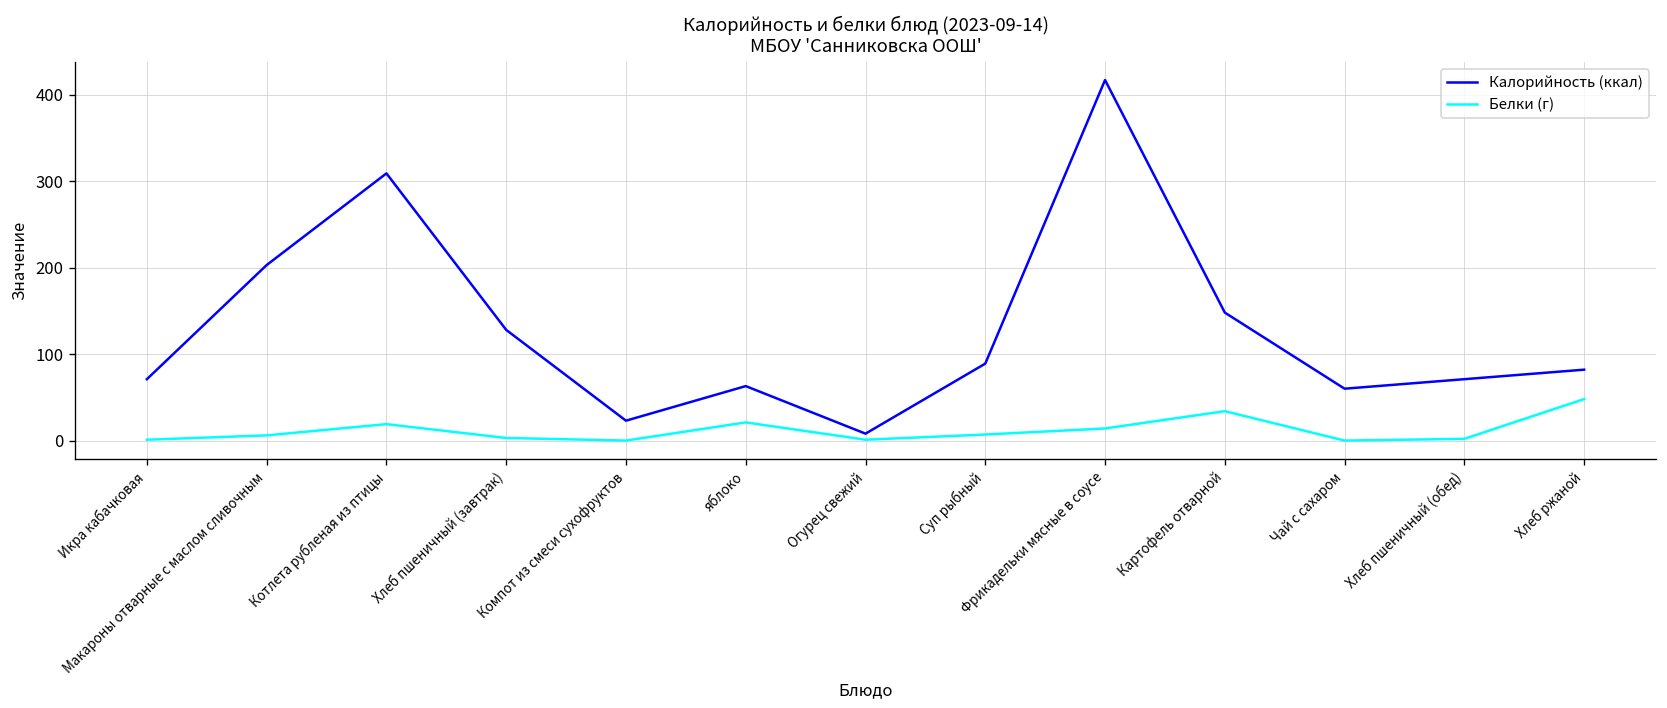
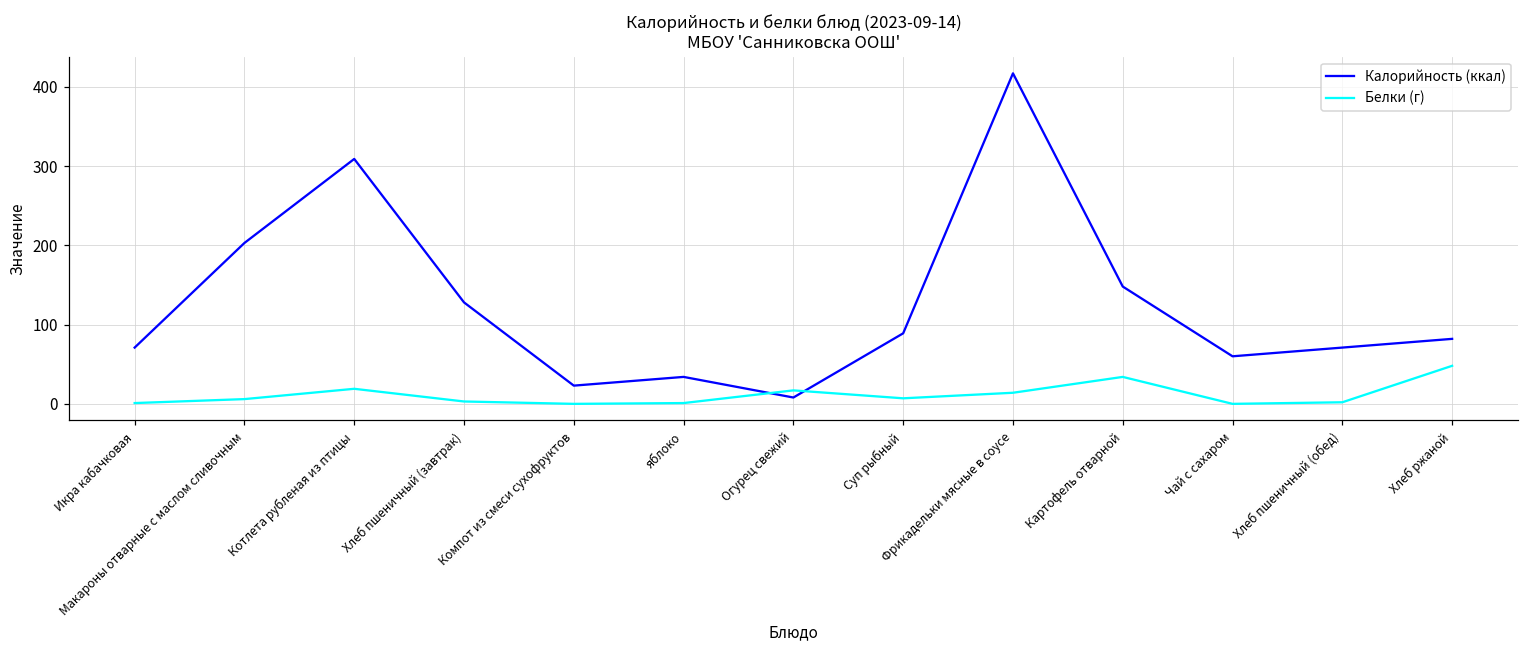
  {
    "Калорийность (ккал)": {
      "Икра кабачковая": 70,
      "Макароны отварные с маслом сливочным": 200,
      "Котлета рубленая из птицы": 310,
      "Хлеб пшеничный (завтрак)": 130,
      "Компот из смеси сухофруктов": 20,
-     "яблоко": 60,
+     "яблоко": 30,
      "Огурец свежий": 10,
      "Суп рыбный": 90,
      "Фрикадельки мясные в соусе": 420,
      "Картофель отварной": 150,
      "Чай с сахаром": 60,
      "Хлеб пшеничный (обед)": 70,
      "Хлеб ржаной": 80
    },
    "Белки (г)": {
      "Икра кабачковая": 0,
      "Макароны отварные с маслом сливочным": 10,
      "Котлета рубленая из птицы": 20,
      "Хлеб пшеничный (завтрак)": 0,
      "Компот из смеси сухофруктов": 0,
-     "яблоко": 20,
-     "Огурец свежий": 0,
+     "яблоко": 0,
+     "Огурец свежий": 20,
      "Суп рыбный": 10,
      "Фрикадельки мясные в соусе": 10,
      "Картофель отварной": 30,
      "Чай с сахаром": 0,
      "Хлеб пшеничный (обед)": 0,
      "Хлеб ржаной": 50
    }
  }
